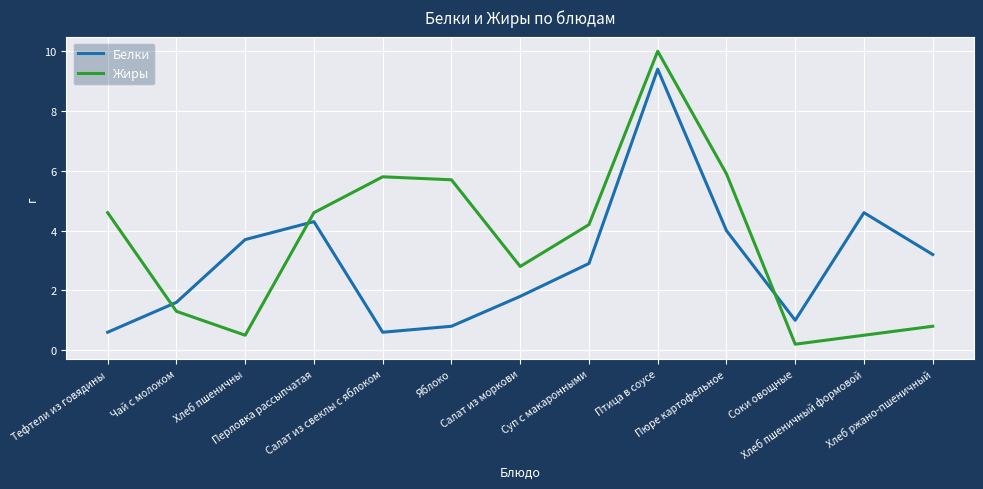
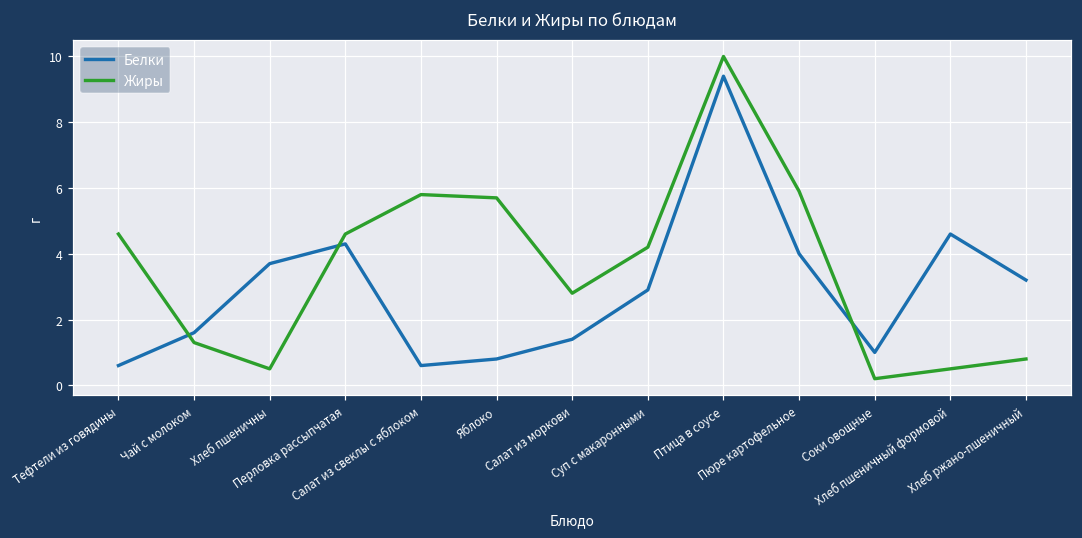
  {
    "Белки": {
      "Тефтели из говядины": 0.6,
      "Чай с молоком": 1.6,
      "Хлеб пшеничны": 3.7,
      "Перловка рассыпчатая": 4.3,
      "Салат из свеклы с яблоком": 0.6,
      "Яблоко": 0.8,
-     "Салат из моркови": 1.8,
+     "Салат из моркови": 1.4,
      "Суп с макаронными": 2.9,
      "Птица в соусе": 9.4,
      "Пюре картофельное": 4.0,
      "Соки овощные": 1.0,
      "Хлеб пшеничный формовой": 4.6,
      "Хлеб ржано-пшеничный": 3.2
    },
    "Жиры": {
      "Тефтели из говядины": 4.6,
      "Чай с молоком": 1.3,
      "Хлеб пшеничны": 0.5,
      "Перловка рассыпчатая": 4.6,
      "Салат из свеклы с яблоком": 5.8,
      "Яблоко": 5.7,
      "Салат из моркови": 2.8,
      "Суп с макаронными": 4.2,
      "Птица в соусе": 10.0,
      "Пюре картофельное": 5.9,
      "Соки овощные": 0.2,
      "Хлеб пшеничный формовой": 0.5,
      "Хлеб ржано-пшеничный": 0.8
    }
  }
